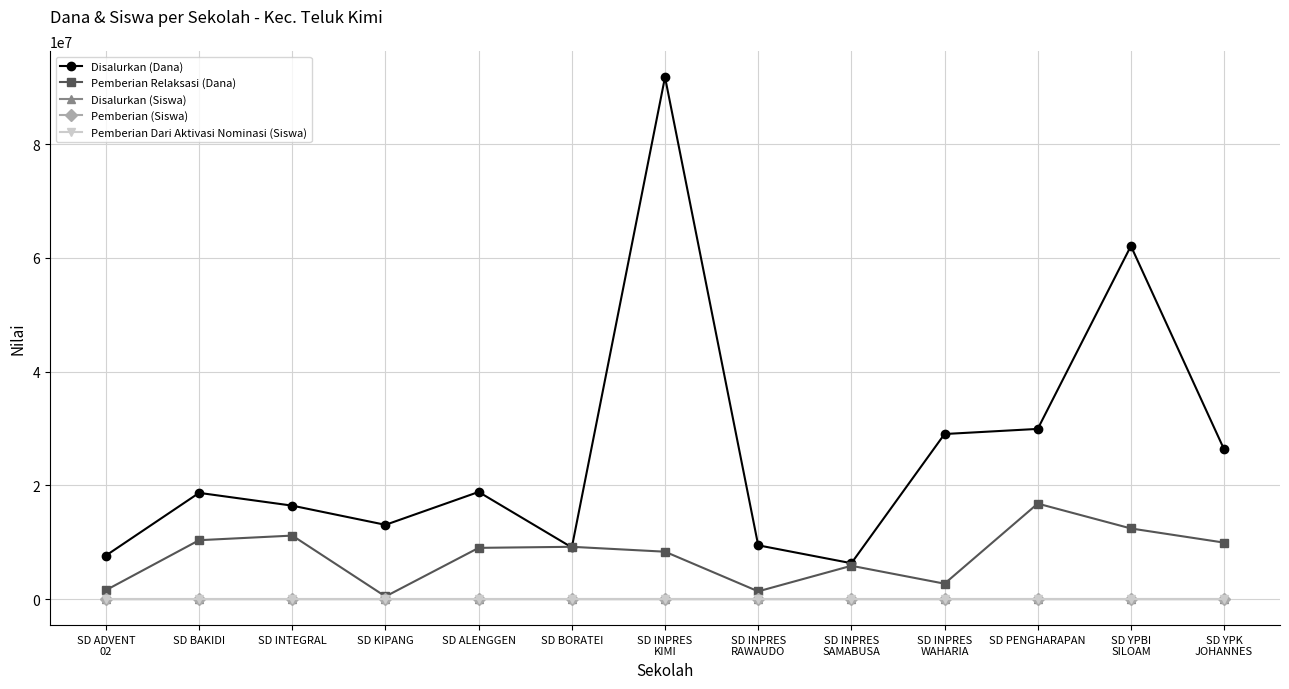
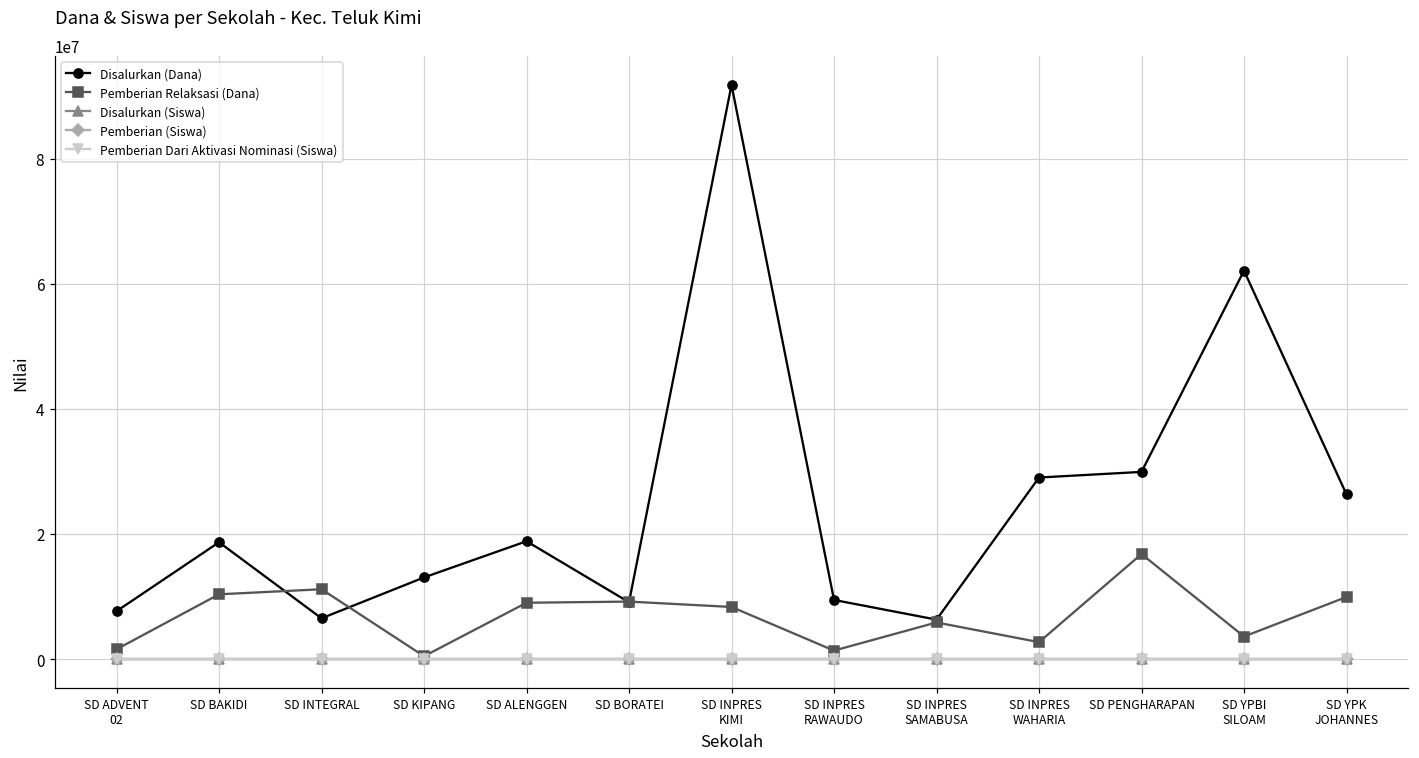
  {
    "Disalurkan (Dana)": {
      "SD ADVENT 02": 8000000,
      "SD BAKIDI": 19000000,
-     "SD INTEGRAL": 16000000,
+     "SD INTEGRAL": 7000000,
      "SD KIPANG": 13000000,
      "SD ALENGGEN": 19000000,
      "SD INPRES KIMI": 92000000,
      "SD INPRES RAWAUDO": 9000000,
      "SD INPRES SAMABUSA": 6000000,
      "SD INPRES WAHARIA": 29000000,
      "SD PENGHARAPAN": 30000000,
      "SD YPBI SILOAM": 62000000,
      "SD YPK JOHANNES": 26000000
    },
    "Pemberian Relaksasi (Dana)": {
      "SD ADVENT 02": 2000000,
      "SD BAKIDI": 10000000,
      "SD INTEGRAL": 11000000,
      "SD ALENGGEN": 9000000,
      "SD INPRES KIMI": 8000000,
      "SD INPRES RAWAUDO": 1000000,
      "SD INPRES SAMABUSA": 6000000,
      "SD INPRES WAHARIA": 3000000,
      "SD PENGHARAPAN": 17000000,
-     "SD YPBI SILOAM": 12000000,
+     "SD YPBI SILOAM": 4000000,
      "SD YPK JOHANNES": 10000000
    },
    "Pemberian Dari Aktivasi Nominasi (Siswa)": {
      "SD ADVENT 02": 0,
      "SD BAKIDI": 0,
      "SD INTEGRAL": 0,
      "SD ALENGGEN": 0,
      "SD BORATEI": 0,
      "SD INPRES KIMI": 0,
      "SD INPRES RAWAUDO": 0,
      "SD INPRES SAMABUSA": 0,
      "SD INPRES WAHARIA": 0,
      "SD PENGHARAPAN": 0,
      "SD YPBI SILOAM": 0,
      "SD YPK JOHANNES": 0
    }
  }
